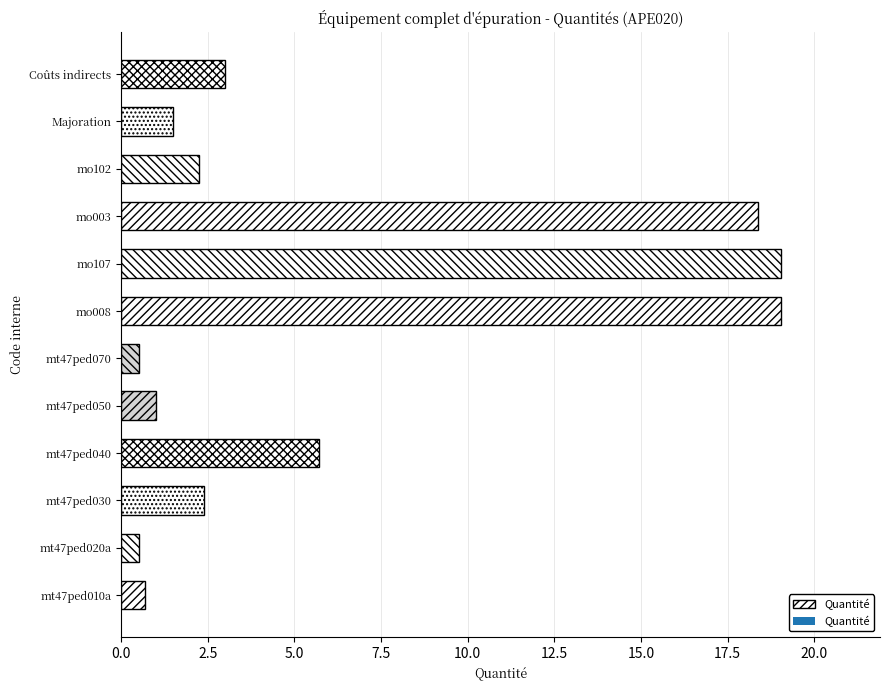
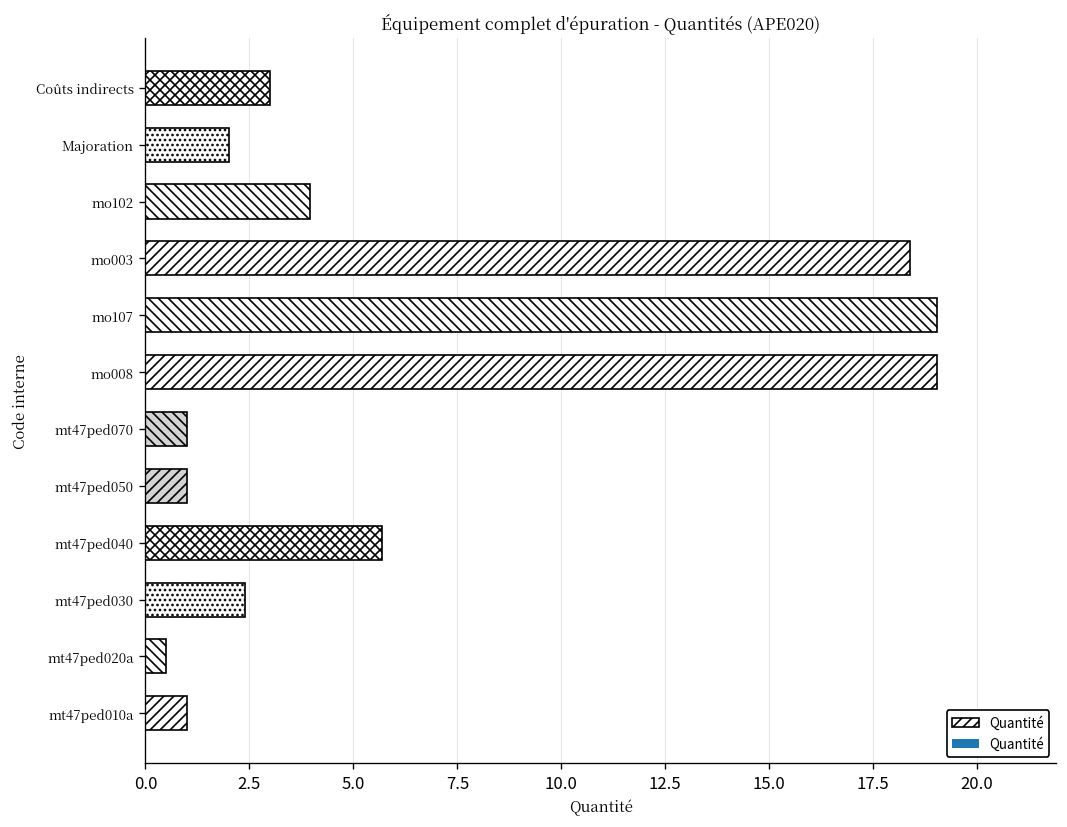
  {
    "Coûts indirects": 3.0,
-   "Majoration": 1.5,
-   "mo102": 2.2,
+   "Majoration": 2.0,
+   "mo102": 4.0,
    "mo003": 18.4,
    "mo107": 19.0,
    "mo008": 19.0,
-   "mt47ped070": 0.5,
+   "mt47ped070": 1.0,
    "mt47ped050": 1.0,
    "mt47ped040": 5.7,
    "mt47ped030": 2.4,
    "mt47ped020a": 0.5,
-   "mt47ped010a": 0.7
+   "mt47ped010a": 1.0
  }
